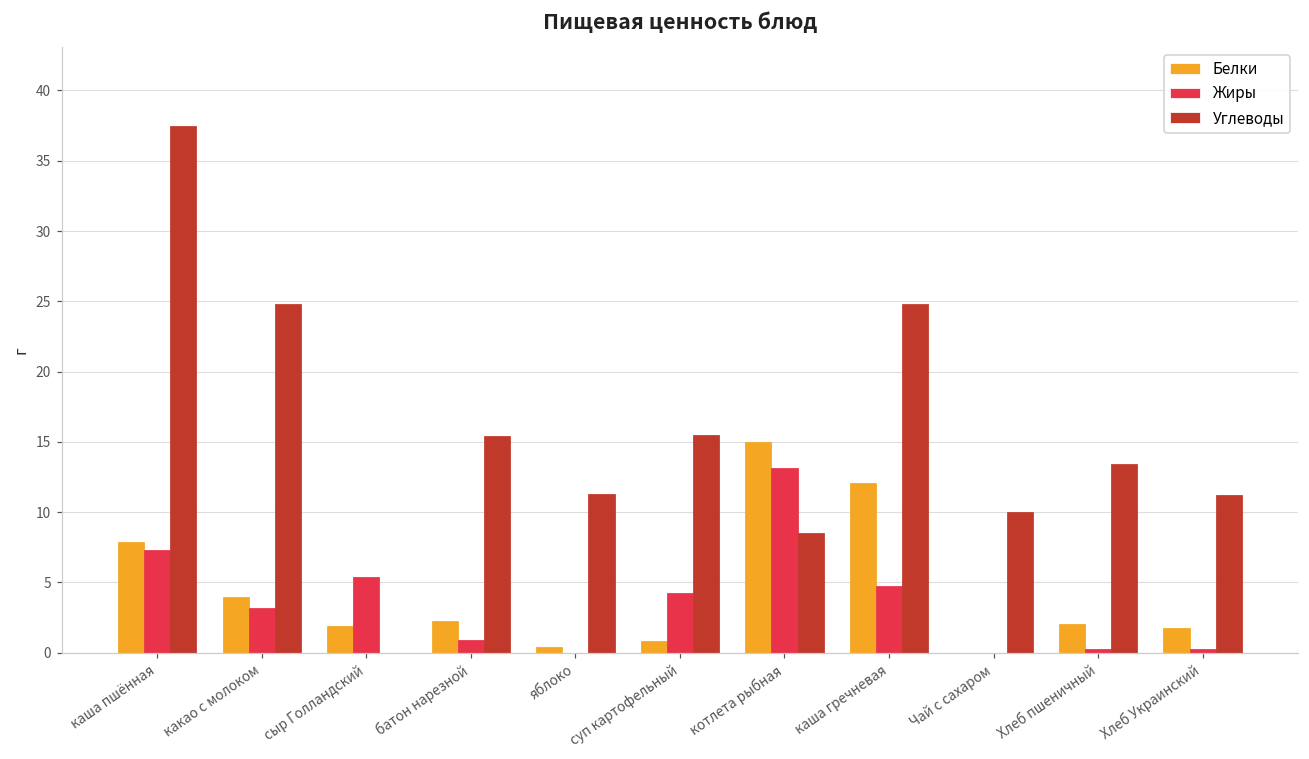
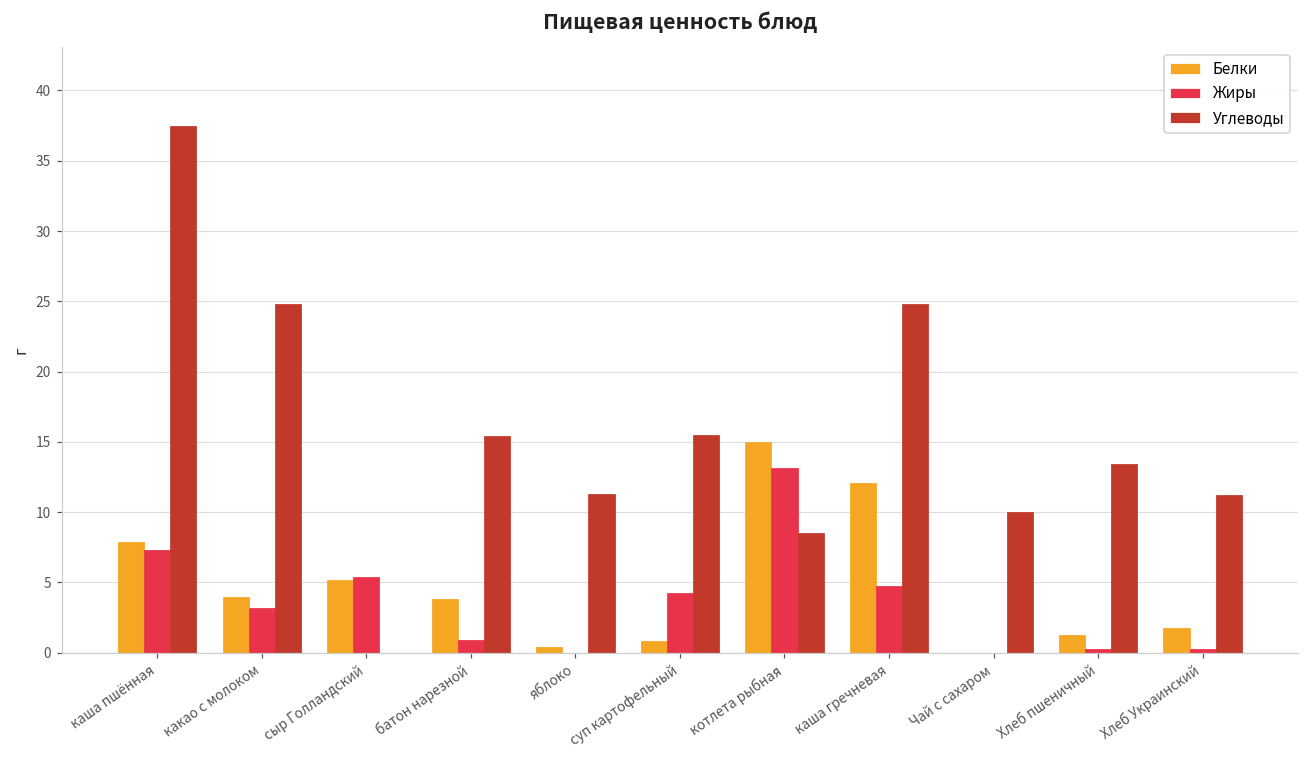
  {
    "Белки": {
      "каша пшённая": 7.9,
      "какао с молоком": 4.0,
-     "сыр Голландский": 1.9,
-     "батон нарезной": 2.2,
+     "сыр Голландский": 5.2,
+     "батон нарезной": 3.9,
      "яблоко": 0.4,
      "суп картофельный": 0.8,
      "котлета рыбная": 15.0,
      "каша гречневая": 12.1,
      "Чай с сахаром": 0.0,
-     "Хлеб пшеничный": 2.1,
+     "Хлеб пшеничный": 1.3,
      "Хлеб Украинский": 1.8
    }
  }
